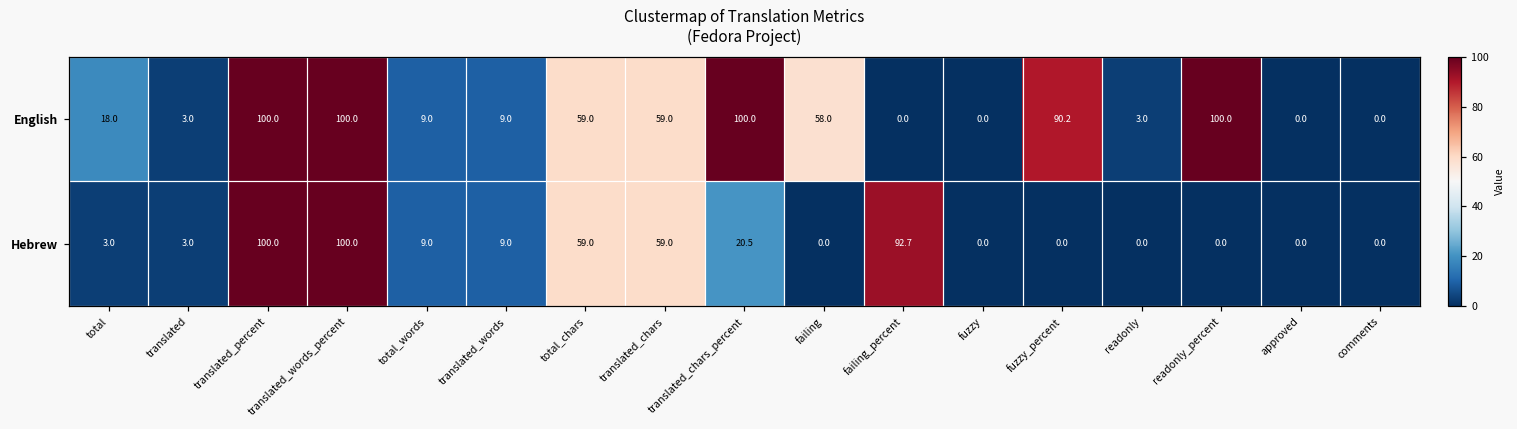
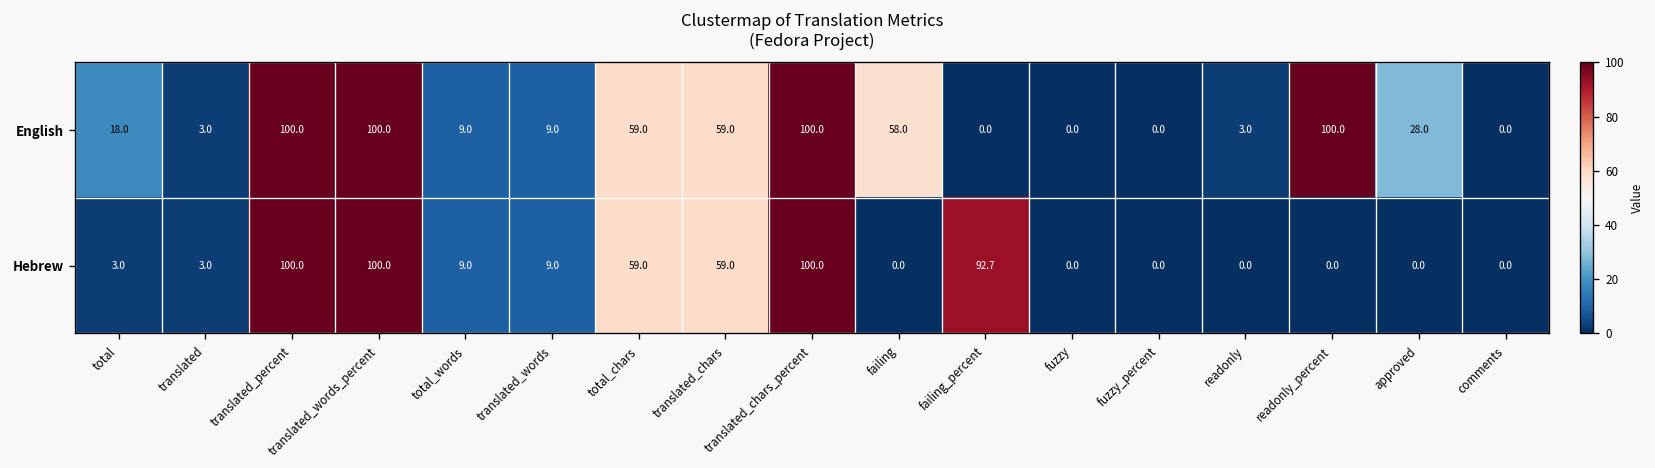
  {
    "English": {
      "total": 18.0,
      "translated": 3.0,
      "translated_percent": 100.0,
      "translated_words_percent": 100.0,
      "total_words": 9.0,
      "translated_words": 9.0,
      "total_chars": 59.0,
      "translated_chars": 59.0,
      "translated_chars_percent": 100.0,
      "failing": 58.0,
      "failing_percent": 0.0,
      "fuzzy": 0.0,
-     "fuzzy_percent": 90.2,
+     "fuzzy_percent": 0.0,
      "readonly": 3.0,
      "readonly_percent": 100.0,
-     "approved": 0.0,
+     "approved": 28.0,
      "comments": 0.0
    },
    "Hebrew": {
      "total": 3.0,
      "translated": 3.0,
      "translated_percent": 100.0,
      "translated_words_percent": 100.0,
      "total_words": 9.0,
      "translated_words": 9.0,
      "total_chars": 59.0,
      "translated_chars": 59.0,
-     "translated_chars_percent": 20.5,
+     "translated_chars_percent": 100.0,
      "failing": 0.0,
      "failing_percent": 92.7,
      "fuzzy": 0.0,
      "fuzzy_percent": 0.0,
      "readonly": 0.0,
      "readonly_percent": 0.0,
      "approved": 0.0,
      "comments": 0.0
    }
  }
